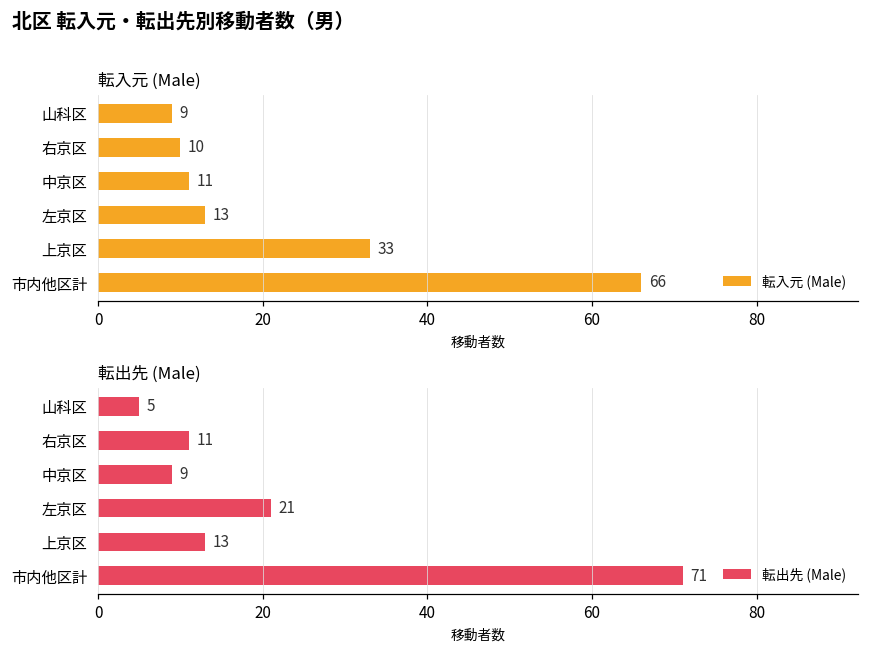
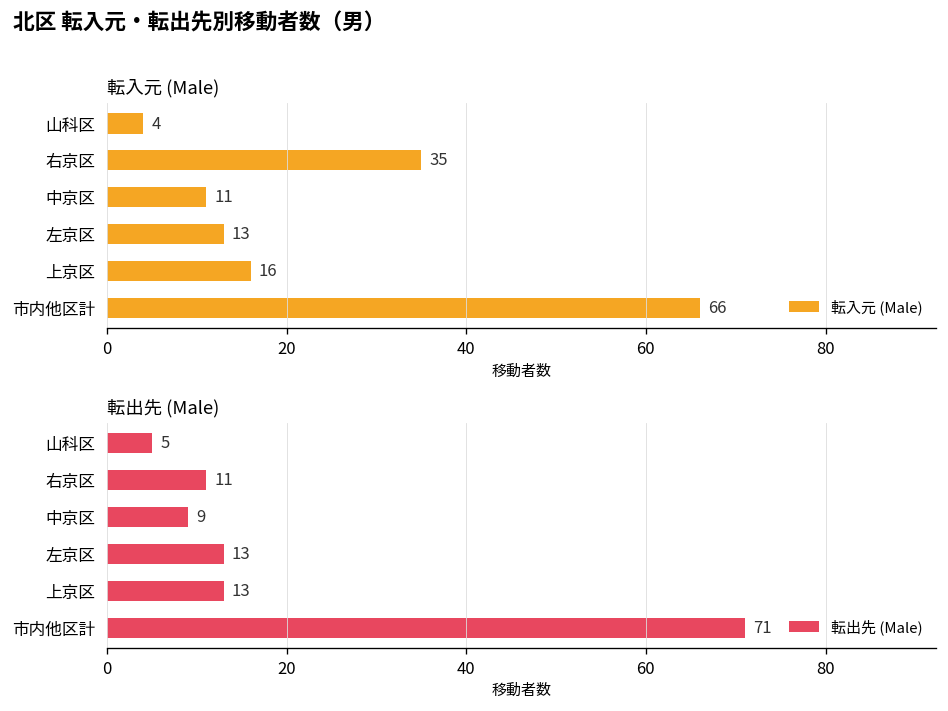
  {
    "転入元 (Male)": {
-     "山科区": 9,
-     "右京区": 10,
+     "山科区": 4,
+     "右京区": 35,
      "中京区": 11,
      "左京区": 13,
-     "上京区": 33,
+     "上京区": 16,
      "市内他区計": 66
    },
    "転出先 (Male)": {
      "山科区": 5,
      "右京区": 11,
      "中京区": 9,
-     "左京区": 21,
+     "左京区": 13,
      "上京区": 13,
      "市内他区計": 71
    }
  }
